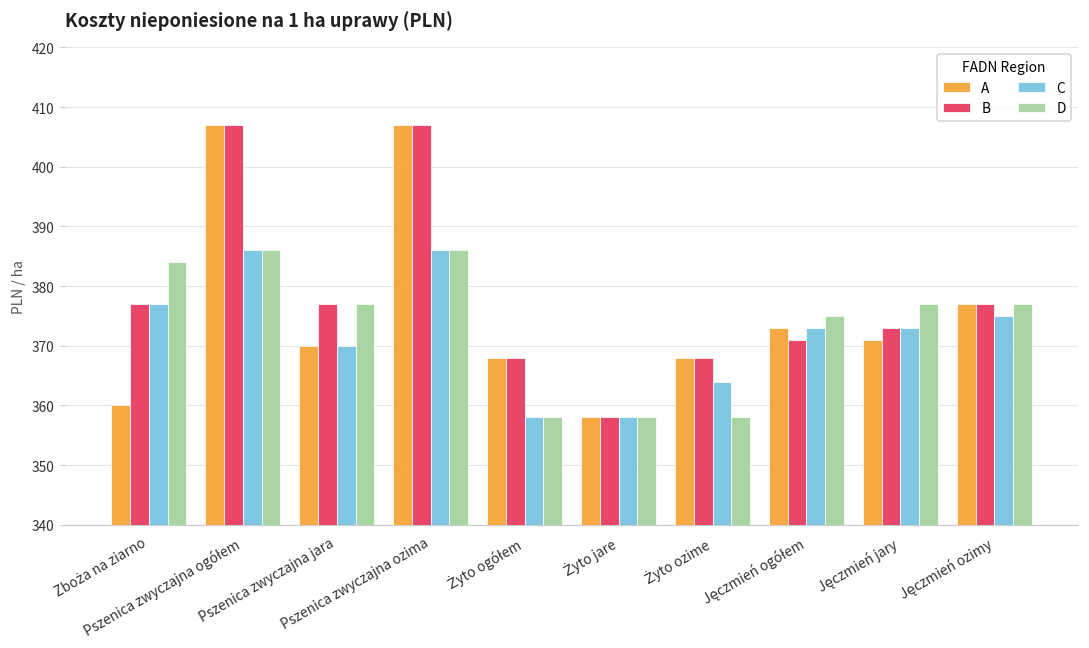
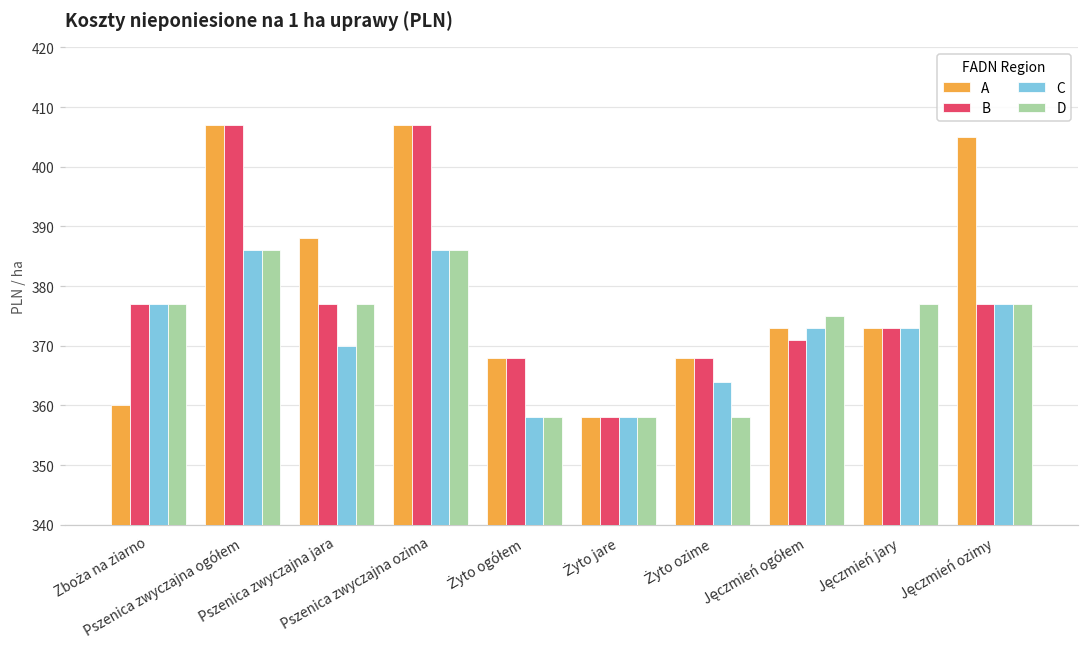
  {
    "A": {
      "Zboża na ziarno": 360,
      "Pszenica zwyczajna ogółem": 407,
-     "Pszenica zwyczajna jara": 370,
+     "Pszenica zwyczajna jara": 388,
      "Pszenica zwyczajna ozima": 407,
      "Żyto ogółem": 368,
      "Żyto jare": 358,
      "Żyto ozime": 368,
      "Jęczmień ogółem": 373,
-     "Jęczmień jary": 371,
-     "Jęczmień ozimy": 377
+     "Jęczmień jary": 373,
+     "Jęczmień ozimy": 405
    },
    "B": {
      "Zboża na ziarno": 377,
      "Pszenica zwyczajna ogółem": 407,
      "Pszenica zwyczajna jara": 377,
      "Pszenica zwyczajna ozima": 407,
      "Żyto ogółem": 368,
      "Żyto jare": 358,
      "Żyto ozime": 368,
      "Jęczmień ogółem": 371,
      "Jęczmień jary": 373,
      "Jęczmień ozimy": 377
    },
    "C": {
      "Zboża na ziarno": 377,
      "Pszenica zwyczajna ogółem": 386,
      "Pszenica zwyczajna jara": 370,
      "Pszenica zwyczajna ozima": 386,
      "Żyto ogółem": 358,
      "Żyto jare": 358,
      "Żyto ozime": 364,
      "Jęczmień ogółem": 373,
      "Jęczmień jary": 373,
-     "Jęczmień ozimy": 375
+     "Jęczmień ozimy": 377
    },
    "D": {
-     "Zboża na ziarno": 384,
+     "Zboża na ziarno": 377,
      "Pszenica zwyczajna ogółem": 386,
      "Pszenica zwyczajna jara": 377,
      "Pszenica zwyczajna ozima": 386,
      "Żyto ogółem": 358,
      "Żyto jare": 358,
      "Żyto ozime": 358,
      "Jęczmień ogółem": 375,
      "Jęczmień jary": 377,
      "Jęczmień ozimy": 377
    }
  }
